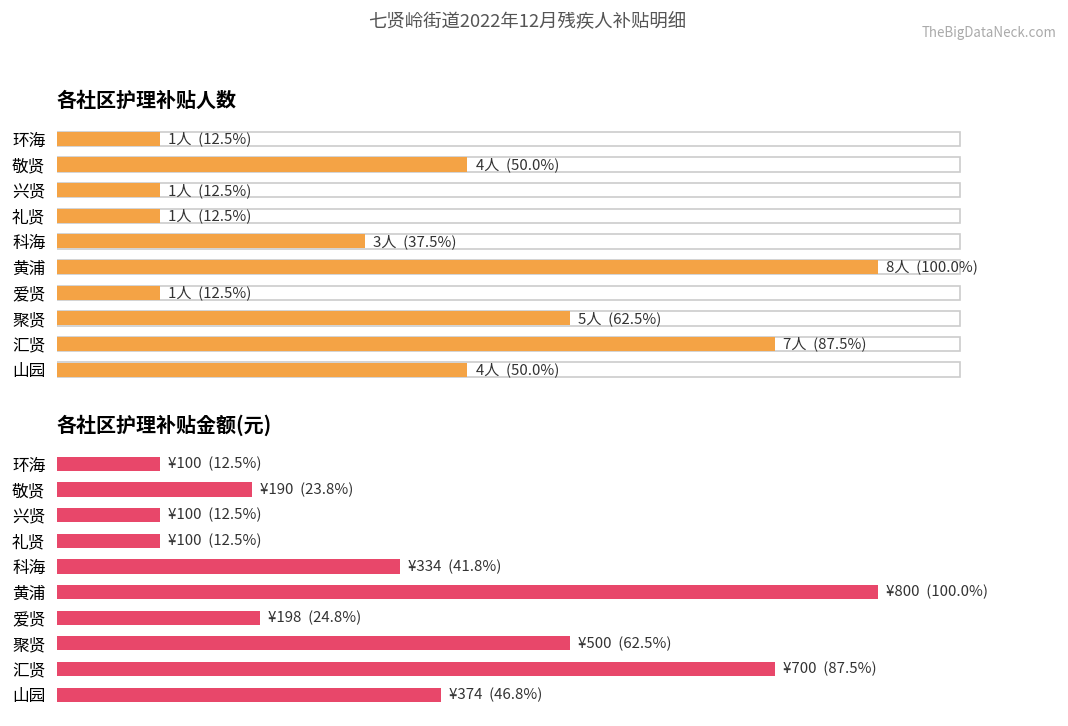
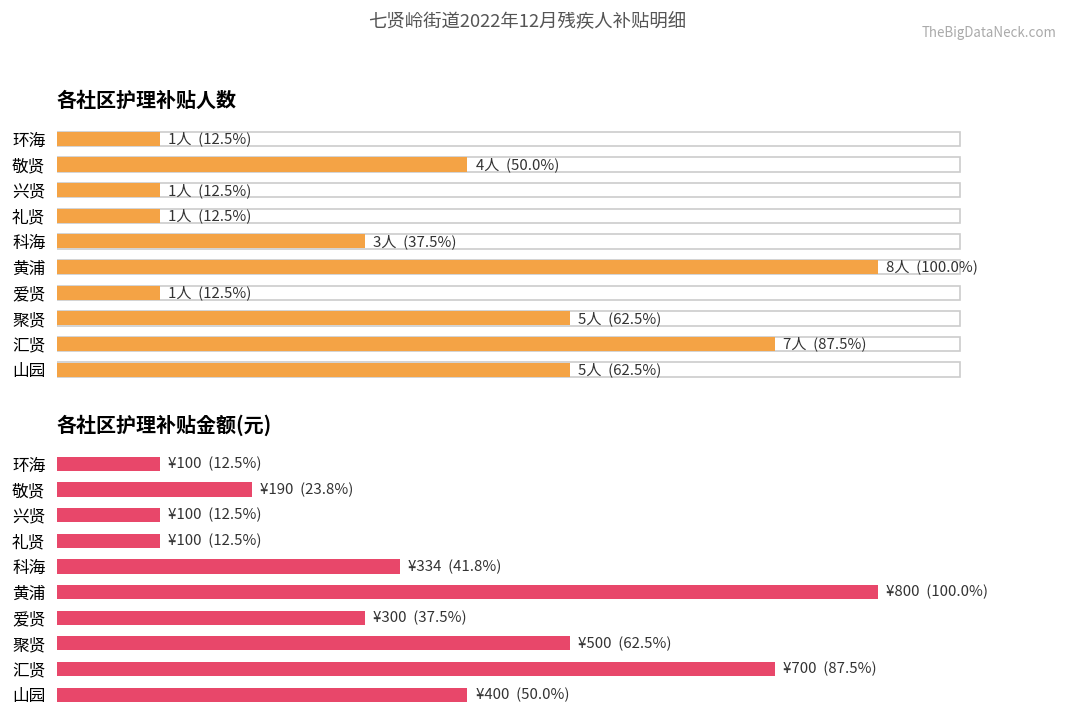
  {
    "各社区护理补贴人数": {
      "环海": "(12.5%)",
      "敬贤": "(50.0%)",
      "兴贤": "(12.5%)",
      "礼贤": "(12.5%)",
      "科海": "(37.5%)",
      "黄浦": "(100.0%)",
      "爱贤": "(12.5%)",
      "聚贤": "(62.5%)",
      "汇贤": "(87.5%)",
-     "山园": "4人 (50.0%)"
+     "山园": "5人 (62.5%)"
    },
    "各社区护理补贴金额(元)": {
      "环海": "(12.5%)",
      "敬贤": "(23.8%)",
      "兴贤": "(12.5%)",
      "礼贤": "(12.5%)",
      "科海": "(41.8%)",
      "黄浦": "(100.0%)",
-     "爱贤": "¥198 (24.8%)",
+     "爱贤": "¥300 (37.5%)",
      "聚贤": "(62.5%)",
      "汇贤": "(87.5%)",
-     "山园": "¥374 (46.8%)"
+     "山园": "¥400 (50.0%)"
    }
  }
